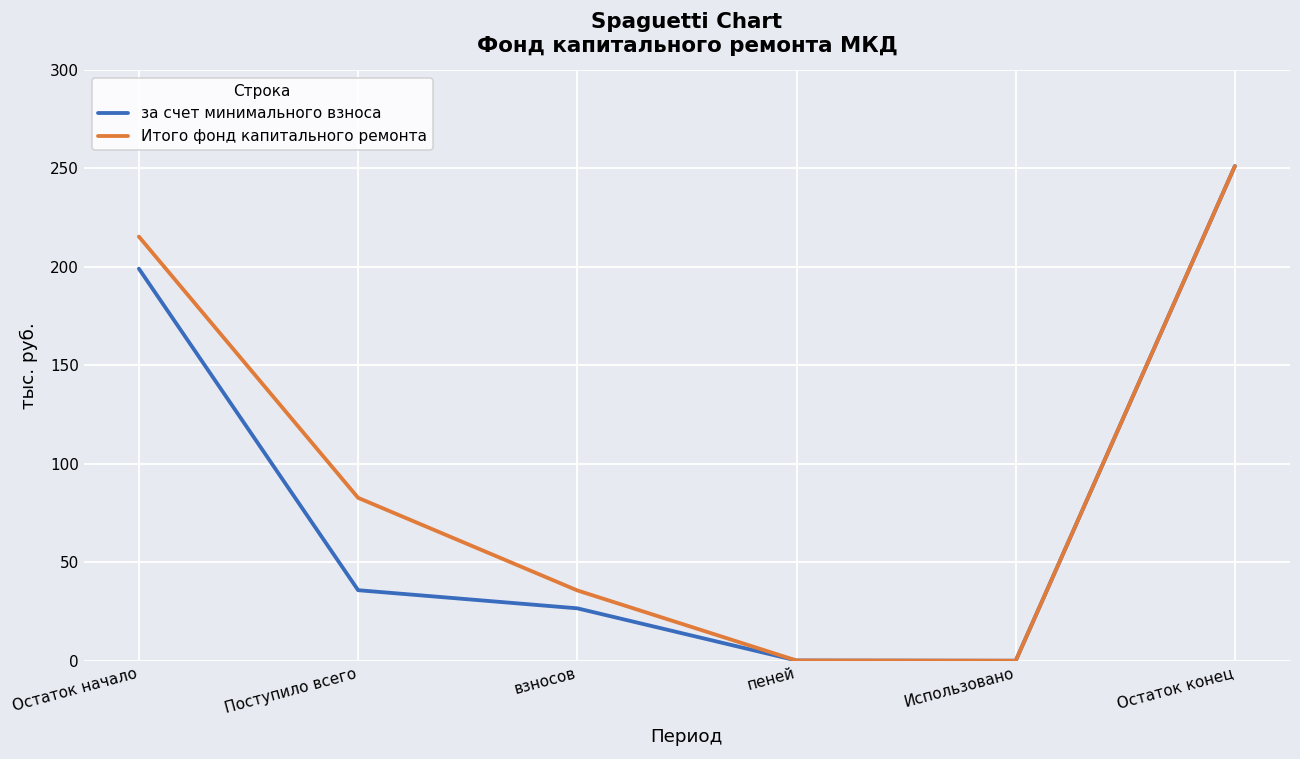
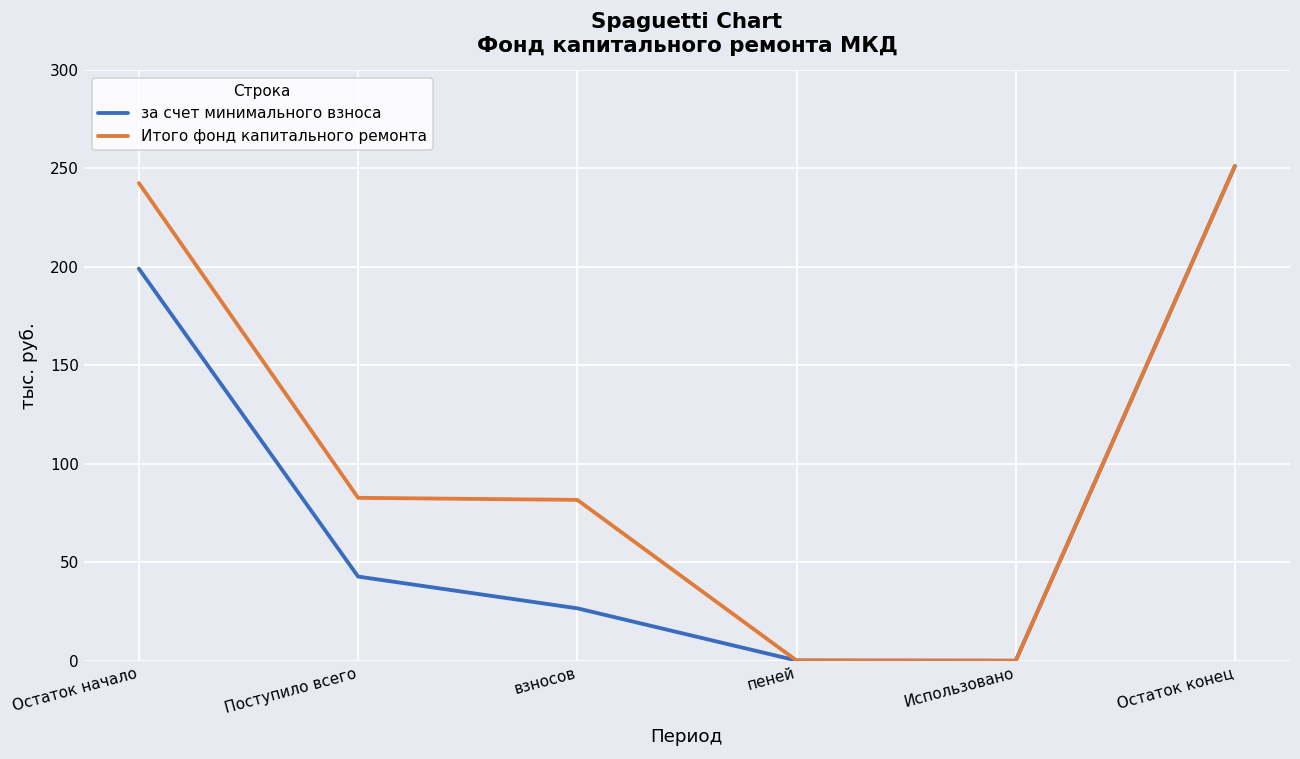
  {
    "за счет минимального взноса": {
      "Остаток начало": 199,
-     "Поступило всего": 36,
+     "Поступило всего": 43,
      "взносов": 27
    },
    "Итого фонд капитального ремонта": {
-     "Остаток начало": 215,
+     "Остаток начало": 243,
      "Поступило всего": 83,
-     "взносов": 36
+     "взносов": 82
    }
  }
